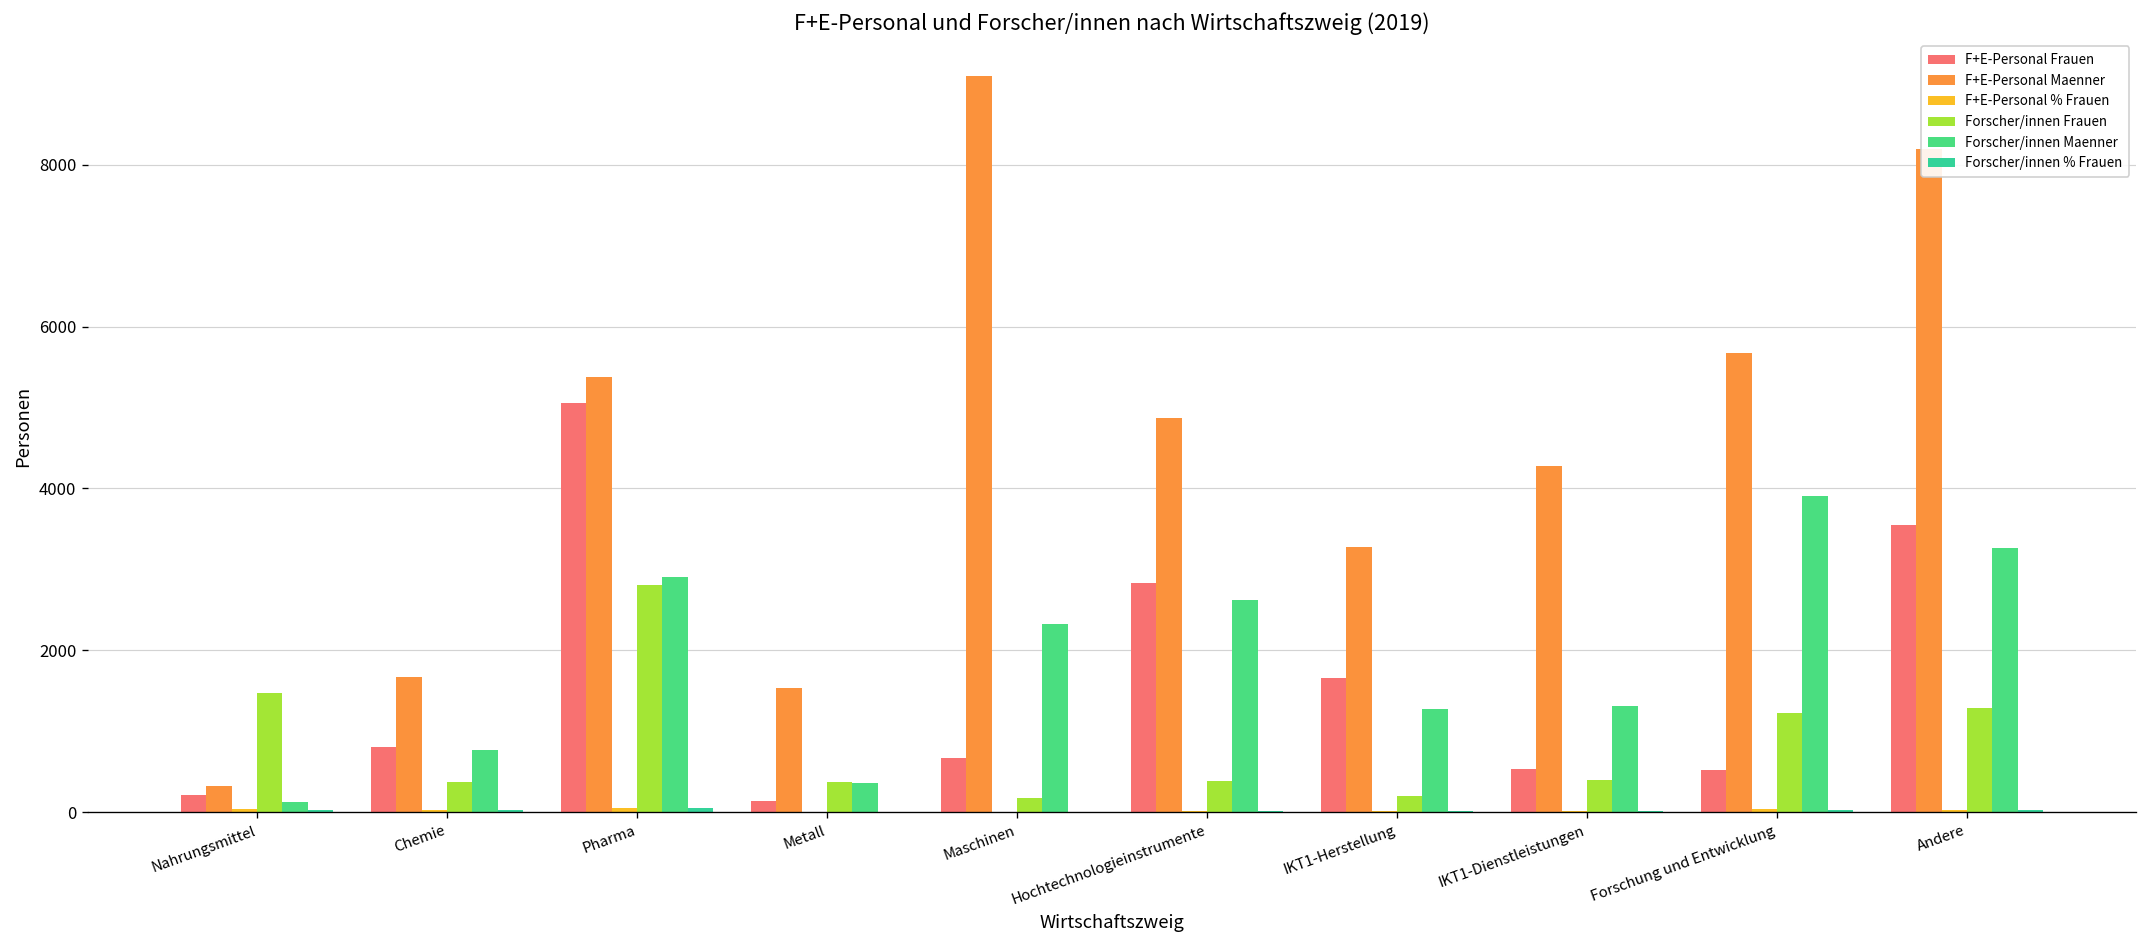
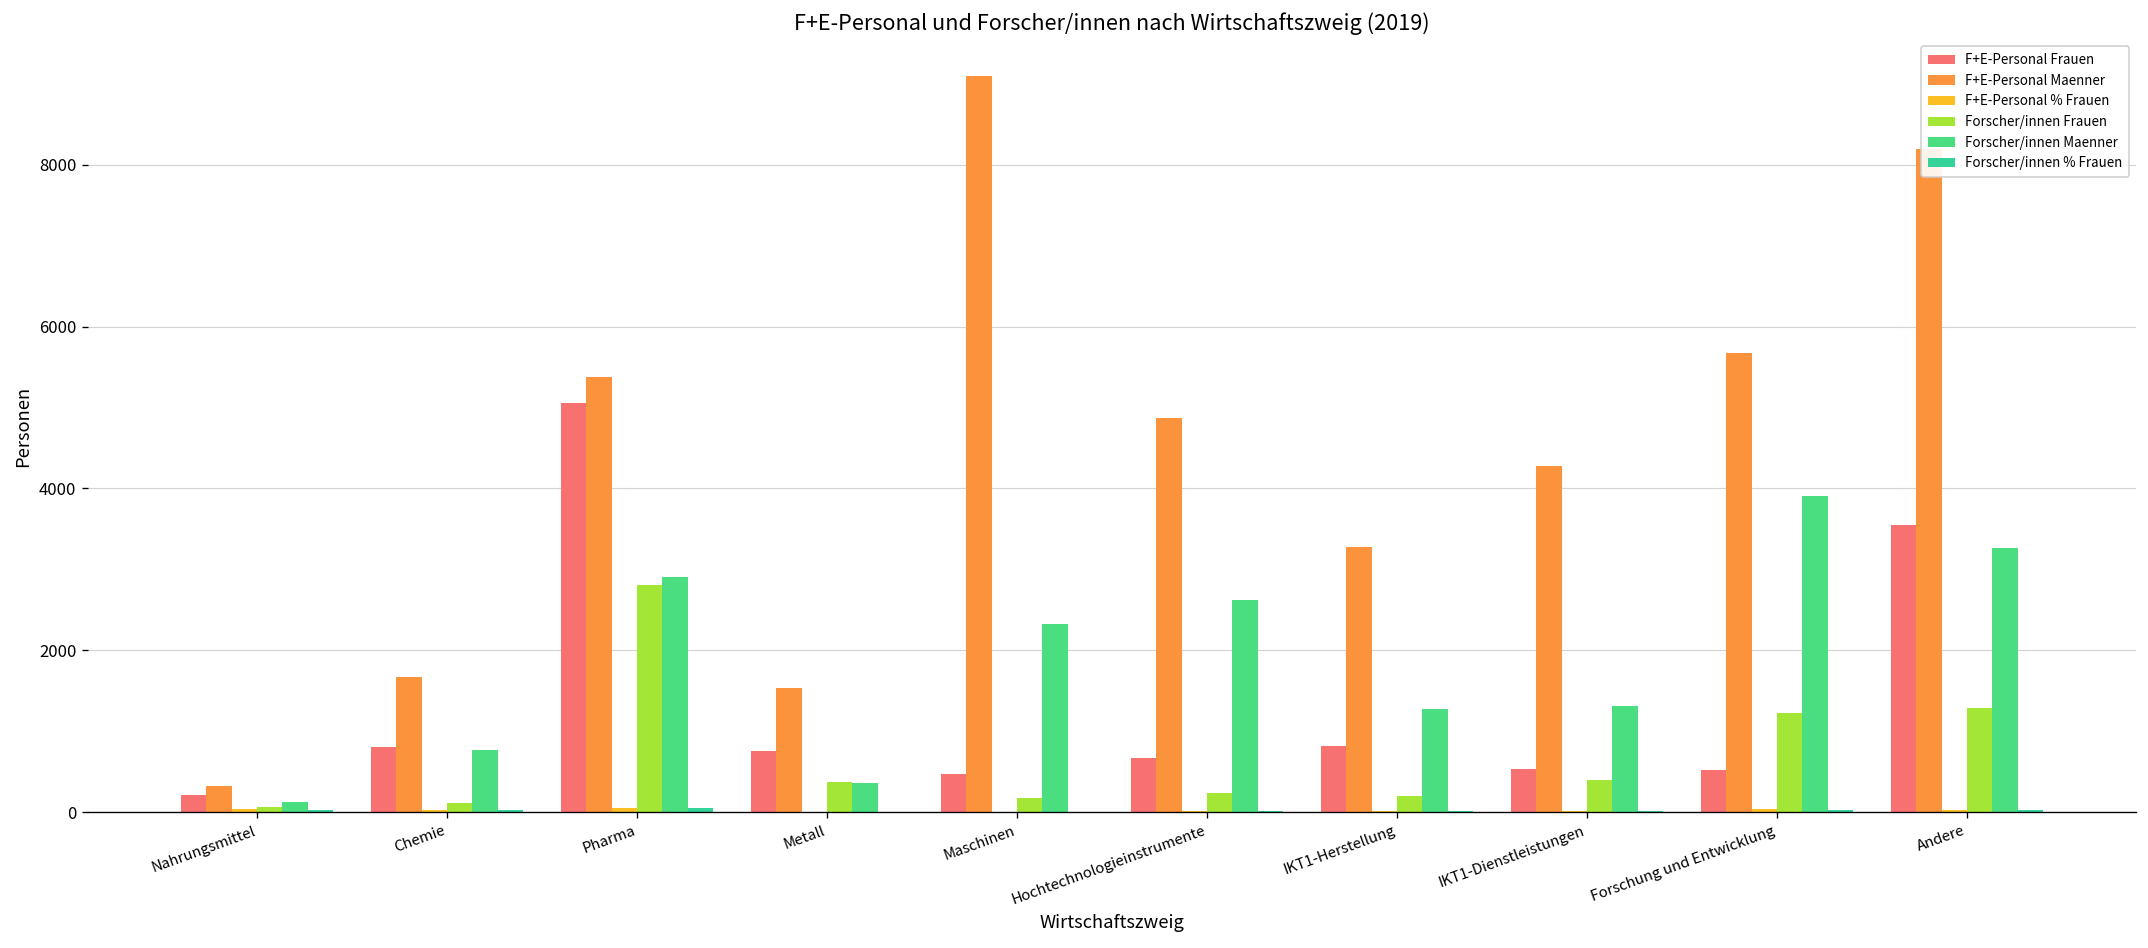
  {
    "F+E-Personal Frauen": {
      "Nahrungsmittel": 200,
      "Chemie": 800,
      "Pharma": 5000,
-     "Metall": 100,
-     "Maschinen": 700,
-     "Hochtechnologieinstrumente": 2800,
-     "IKT1-Herstellung": 1700,
+     "Metall": 800,
+     "Maschinen": 500,
+     "Hochtechnologieinstrumente": 700,
+     "IKT1-Herstellung": 800,
      "IKT1-Dienstleistungen": 500,
      "Forschung und Entwicklung": 500,
      "Andere": 3500
    },
    "Forscher/innen Frauen": {
-     "Nahrungsmittel": 1500,
-     "Chemie": 400,
+     "Nahrungsmittel": 100,
+     "Chemie": 100,
      "Pharma": 2800,
      "Metall": 400,
      "Maschinen": 200,
-     "Hochtechnologieinstrumente": 400,
+     "Hochtechnologieinstrumente": 200,
      "IKT1-Herstellung": 200,
      "IKT1-Dienstleistungen": 400,
      "Forschung und Entwicklung": 1200,
      "Andere": 1300
    }
  }
